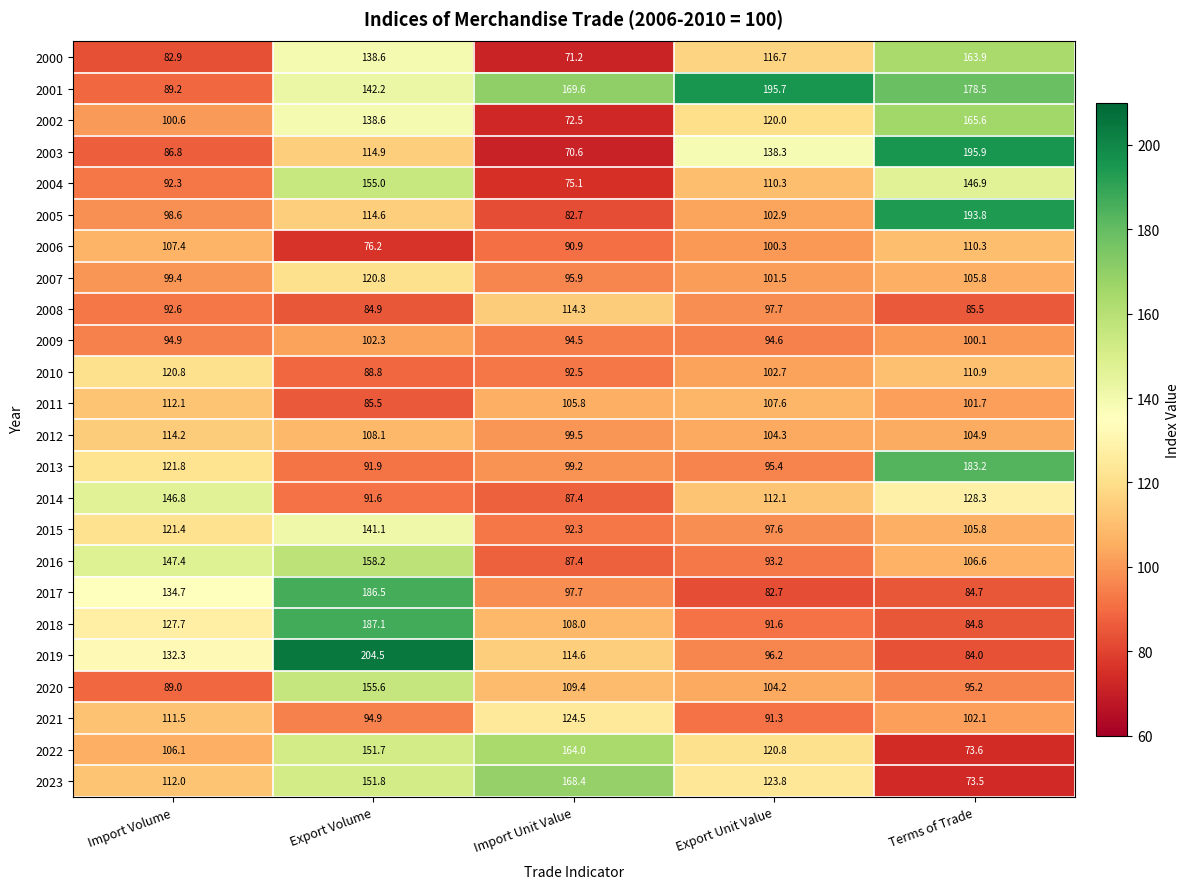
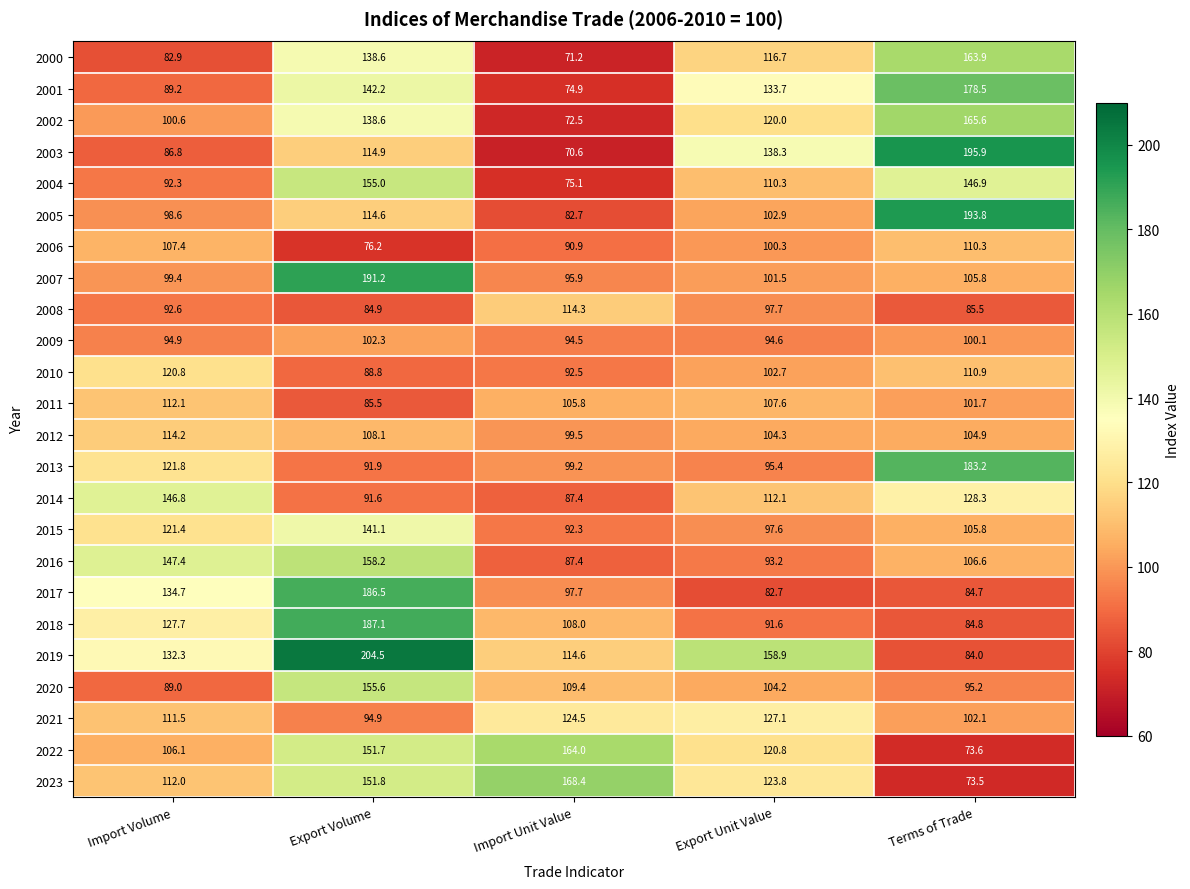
  {
    "2000": {
      "Import Volume": 82.9,
      "Export Volume": 138.6,
      "Import Unit Value": 71.2,
      "Export Unit Value": 116.7,
      "Terms of Trade": 163.9
    },
    "2001": {
      "Import Volume": 89.2,
      "Export Volume": 142.2,
-     "Import Unit Value": 169.6,
-     "Export Unit Value": 195.7,
+     "Import Unit Value": 74.9,
+     "Export Unit Value": 133.7,
      "Terms of Trade": 178.5
    },
    "2002": {
      "Import Volume": 100.6,
      "Export Volume": 138.6,
      "Import Unit Value": 72.5,
      "Export Unit Value": 120.0,
      "Terms of Trade": 165.6
    },
    "2003": {
      "Import Volume": 86.8,
      "Export Volume": 114.9,
      "Import Unit Value": 70.6,
      "Export Unit Value": 138.3,
      "Terms of Trade": 195.9
    },
    "2004": {
      "Import Volume": 92.3,
      "Export Volume": 155.0,
      "Import Unit Value": 75.1,
      "Export Unit Value": 110.3,
      "Terms of Trade": 146.9
    },
    "2005": {
      "Import Volume": 98.6,
      "Export Volume": 114.6,
      "Import Unit Value": 82.7,
      "Export Unit Value": 102.9,
      "Terms of Trade": 193.8
    },
    "2006": {
      "Import Volume": 107.4,
      "Export Volume": 76.2,
      "Import Unit Value": 90.9,
      "Export Unit Value": 100.3,
      "Terms of Trade": 110.3
    },
    "2007": {
      "Import Volume": 99.4,
-     "Export Volume": 120.8,
+     "Export Volume": 191.2,
      "Import Unit Value": 95.9,
      "Export Unit Value": 101.5,
      "Terms of Trade": 105.8
    },
    "2008": {
      "Import Volume": 92.6,
      "Export Volume": 84.9,
      "Import Unit Value": 114.3,
      "Export Unit Value": 97.7,
      "Terms of Trade": 85.5
    },
    "2009": {
      "Import Volume": 94.9,
      "Export Volume": 102.3,
      "Import Unit Value": 94.5,
      "Export Unit Value": 94.6,
      "Terms of Trade": 100.1
    },
    "2010": {
      "Import Volume": 120.8,
      "Export Volume": 88.8,
      "Import Unit Value": 92.5,
      "Export Unit Value": 102.7,
      "Terms of Trade": 110.9
    },
    "2011": {
      "Import Volume": 112.1,
      "Export Volume": 85.5,
      "Import Unit Value": 105.8,
      "Export Unit Value": 107.6,
      "Terms of Trade": 101.7
    },
    "2012": {
      "Import Volume": 114.2,
      "Export Volume": 108.1,
      "Import Unit Value": 99.5,
      "Export Unit Value": 104.3,
      "Terms of Trade": 104.9
    },
    "2013": {
      "Import Volume": 121.8,
      "Export Volume": 91.9,
      "Import Unit Value": 99.2,
      "Export Unit Value": 95.4,
      "Terms of Trade": 183.2
    },
    "2014": {
      "Import Volume": 146.8,
      "Export Volume": 91.6,
      "Import Unit Value": 87.4,
      "Export Unit Value": 112.1,
      "Terms of Trade": 128.3
    },
    "2015": {
      "Import Volume": 121.4,
      "Export Volume": 141.1,
      "Import Unit Value": 92.3,
      "Export Unit Value": 97.6,
      "Terms of Trade": 105.8
    },
    "2016": {
      "Import Volume": 147.4,
      "Export Volume": 158.2,
      "Import Unit Value": 87.4,
      "Export Unit Value": 93.2,
      "Terms of Trade": 106.6
    },
    "2017": {
      "Import Volume": 134.7,
      "Export Volume": 186.5,
      "Import Unit Value": 97.7,
      "Export Unit Value": 82.7,
      "Terms of Trade": 84.7
    },
    "2018": {
      "Import Volume": 127.7,
      "Export Volume": 187.1,
      "Import Unit Value": 108.0,
      "Export Unit Value": 91.6,
      "Terms of Trade": 84.8
    },
    "2019": {
      "Import Volume": 132.3,
      "Export Volume": 204.5,
      "Import Unit Value": 114.6,
-     "Export Unit Value": 96.2,
+     "Export Unit Value": 158.9,
      "Terms of Trade": 84.0
    },
    "2020": {
      "Import Volume": 89.0,
      "Export Volume": 155.6,
      "Import Unit Value": 109.4,
      "Export Unit Value": 104.2,
      "Terms of Trade": 95.2
    },
    "2021": {
      "Import Volume": 111.5,
      "Export Volume": 94.9,
      "Import Unit Value": 124.5,
-     "Export Unit Value": 91.3,
+     "Export Unit Value": 127.1,
      "Terms of Trade": 102.1
    },
    "2022": {
      "Import Volume": 106.1,
      "Export Volume": 151.7,
      "Import Unit Value": 164.0,
      "Export Unit Value": 120.8,
      "Terms of Trade": 73.6
    },
    "2023": {
      "Import Volume": 112.0,
      "Export Volume": 151.8,
      "Import Unit Value": 168.4,
      "Export Unit Value": 123.8,
      "Terms of Trade": 73.5
    }
  }
